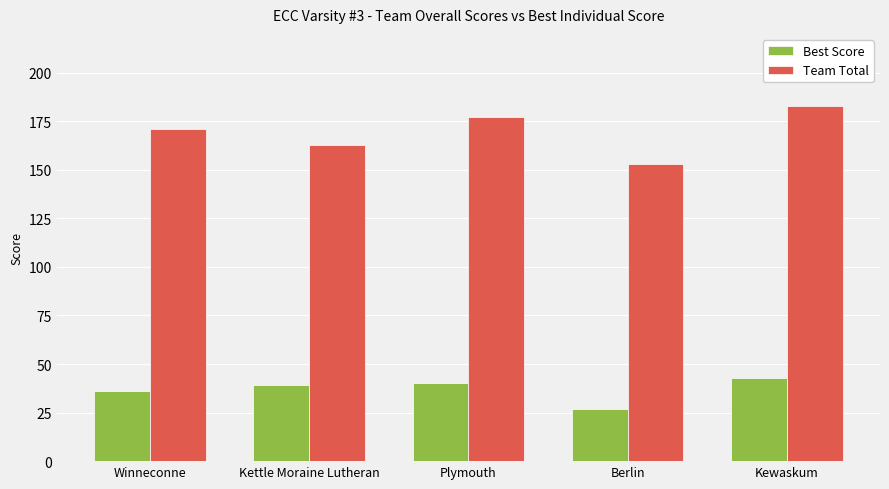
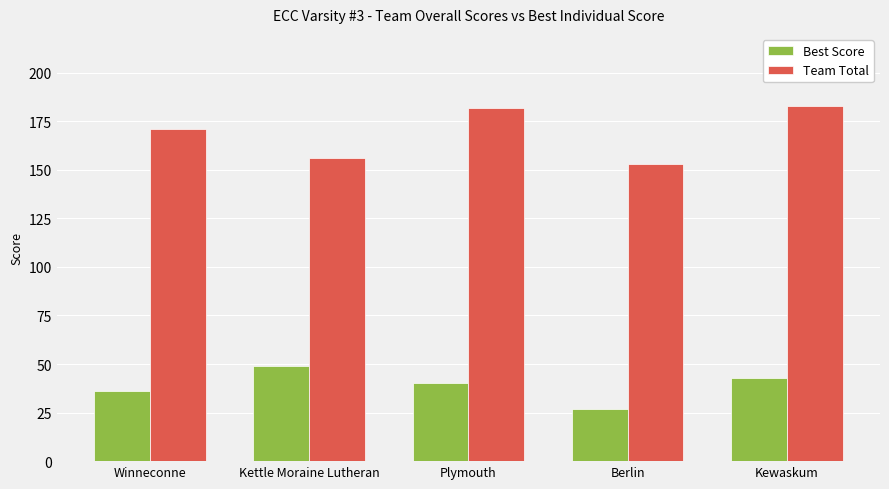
  {
    "Best Score": {
      "Winneconne": 36,
-     "Kettle Moraine Lutheran": 39,
+     "Kettle Moraine Lutheran": 49,
      "Plymouth": 40,
      "Berlin": 27,
      "Kewaskum": 43
    },
    "Team Total": {
      "Winneconne": 171,
-     "Kettle Moraine Lutheran": 163,
-     "Plymouth": 177,
+     "Kettle Moraine Lutheran": 156,
+     "Plymouth": 182,
      "Berlin": 153,
      "Kewaskum": 183
    }
  }
